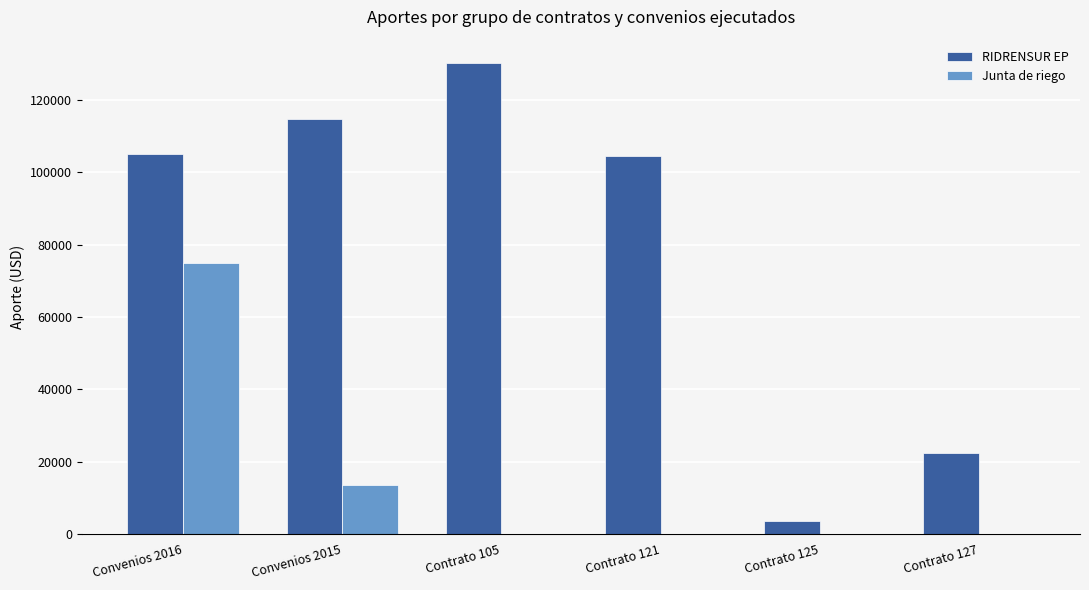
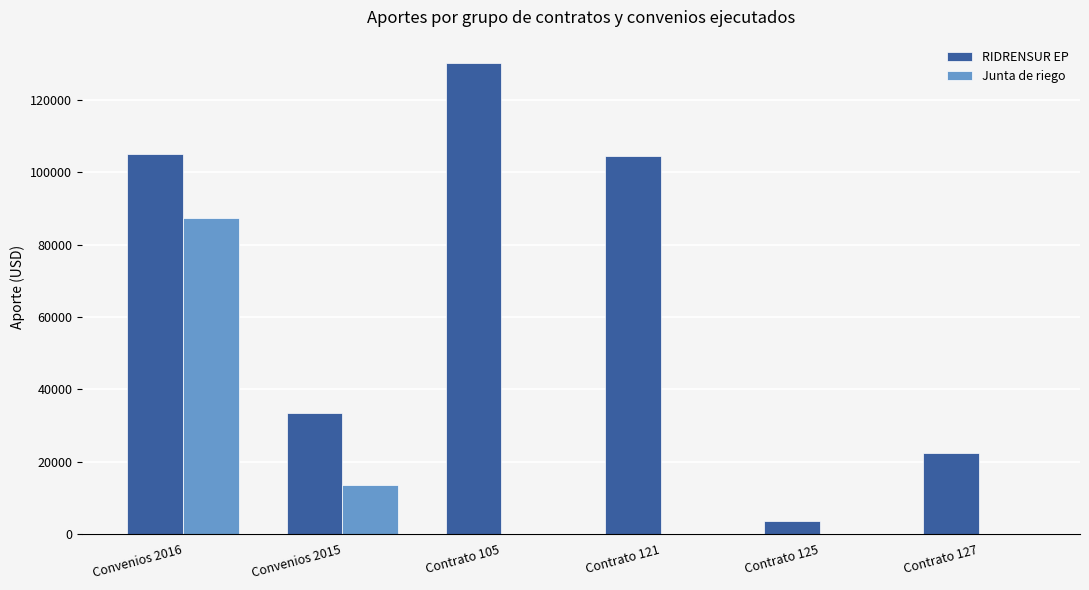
  {
    "RIDRENSUR EP": {
      "Convenios 2016": 105000,
-     "Convenios 2015": 115000,
+     "Convenios 2015": 34000,
      "Contrato 105": 130000,
      "Contrato 121": 104000,
      "Contrato 125": 4000,
      "Contrato 127": 23000
    },
    "Junta de riego": {
-     "Convenios 2016": 75000,
+     "Convenios 2016": 87000,
      "Convenios 2015": 14000,
      "Contrato 105": 0,
      "Contrato 121": 0,
      "Contrato 125": 0,
      "Contrato 127": 0
    }
  }
